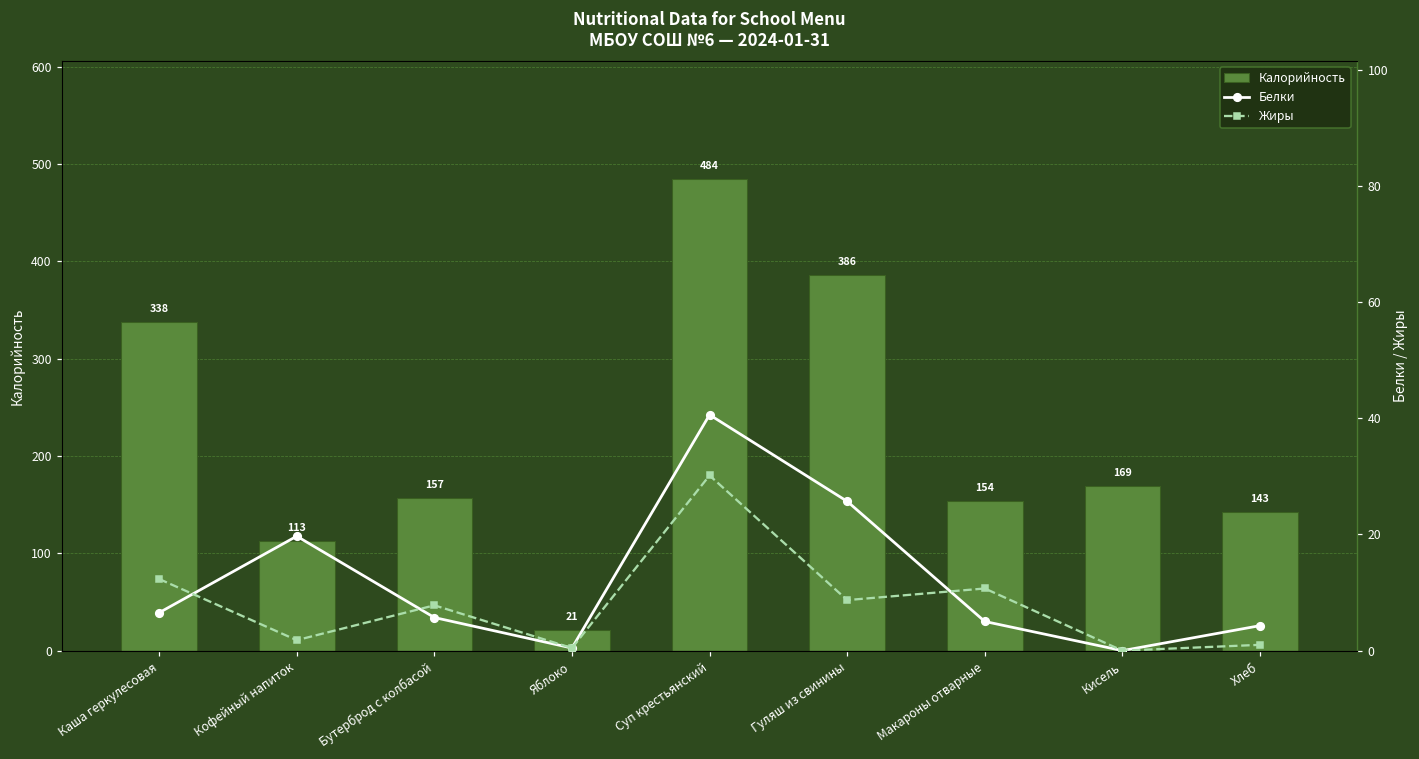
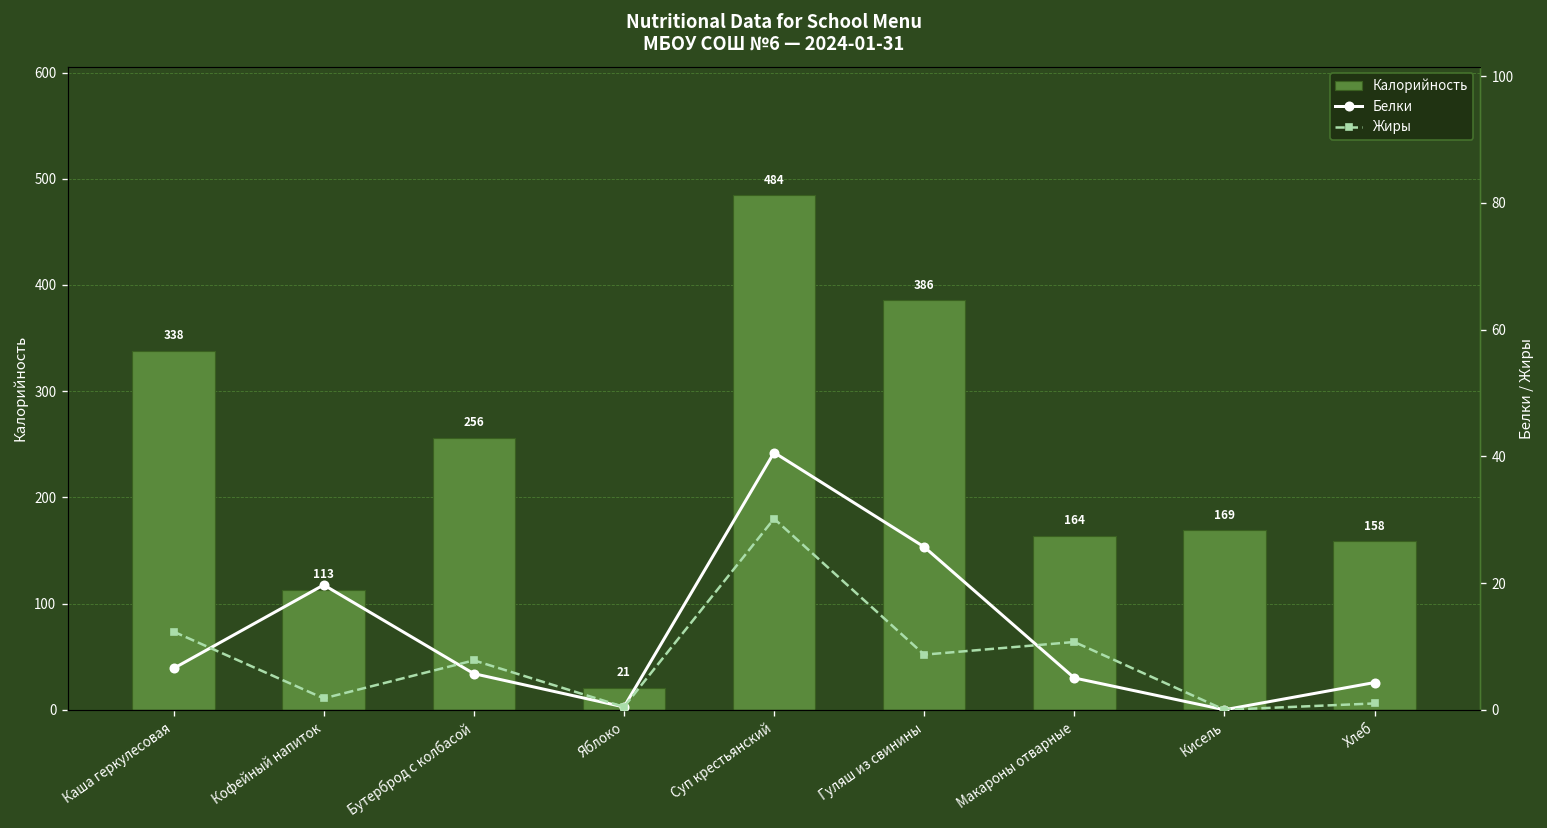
  {
    "Калорийность": {
      "Каша геркулесовая": 338,
      "Кофейный напиток": 113,
-     "Бутерброд с колбасой": 157,
+     "Бутерброд с колбасой": 256,
      "Яблоко": 21,
      "Суп крестьянский": 484,
      "Гуляш из свинины": 386,
-     "Макароны отварные": 154,
+     "Макароны отварные": 164,
      "Кисель": 169,
-     "Хлеб": 143
+     "Хлеб": 158
    }
  }
